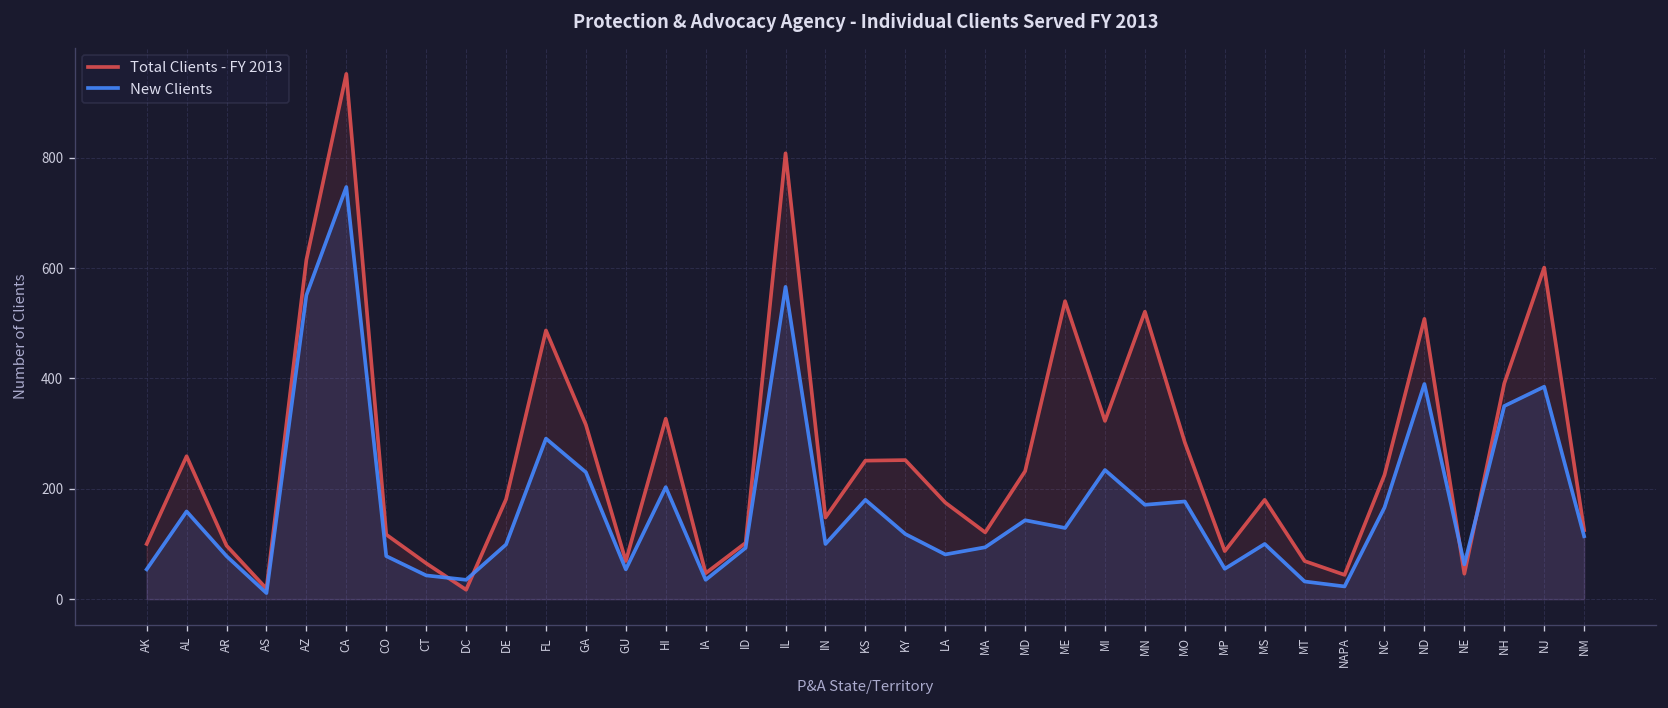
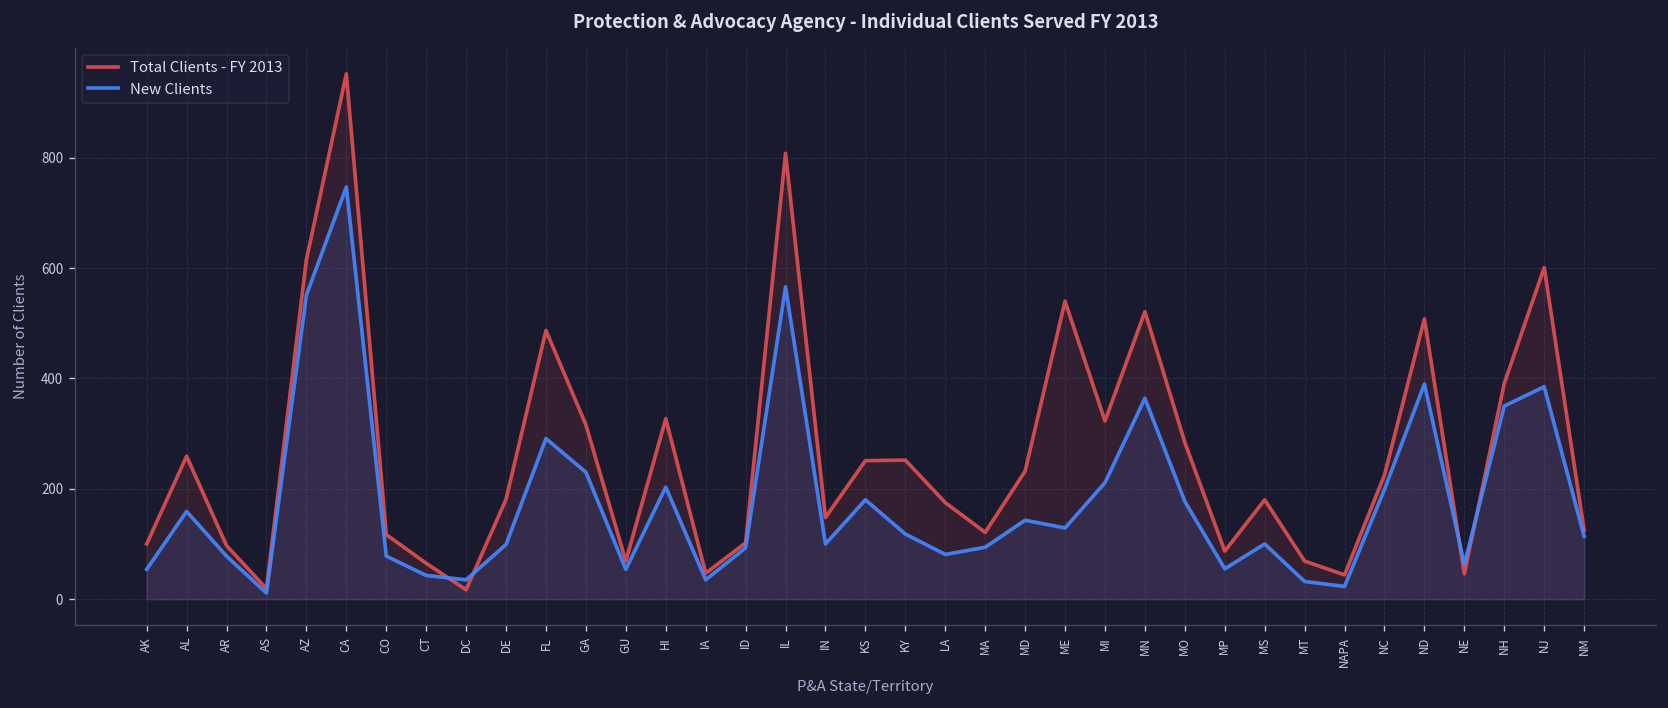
  {
    "Total Clients - FY 2013": {
      "AK": 100,
      "AL": 260,
      "AR": 100,
      "AS": 20,
      "AZ": 620,
      "CA": 950,
      "CO": 120,
      "CT": 70,
      "DC": 20,
      "DE": 180,
      "FL": 490,
      "GA": 320,
      "GU": 70,
      "HI": 330,
      "IA": 50,
      "ID": 100,
      "IL": 810,
      "IN": 150,
      "KS": 250,
      "KY": 250,
      "LA": 180,
      "MA": 120,
      "MD": 230,
      "ME": 540,
      "MI": 320,
      "MN": 520,
      "MO": 280,
      "MP": 90,
      "MS": 180,
      "MT": 70,
      "NAPA": 40,
      "NC": 230,
      "ND": 510,
      "NE": 50,
      "NH": 390,
      "NJ": 600,
      "NM": 130
    },
    "New Clients": {
      "AK": 50,
      "AL": 160,
      "AR": 80,
      "AS": 10,
      "AZ": 550,
      "CA": 750,
      "CO": 80,
      "CT": 40,
      "DC": 40,
      "DE": 100,
      "FL": 290,
      "GA": 230,
      "GU": 50,
      "HI": 200,
      "IA": 40,
      "ID": 90,
      "IL": 570,
      "IN": 100,
      "KS": 180,
      "KY": 120,
      "LA": 80,
      "MA": 90,
      "MD": 140,
      "ME": 130,
-     "MI": 230,
-     "MN": 170,
+     "MI": 210,
+     "MN": 360,
      "MO": 180,
      "MP": 60,
      "MS": 100,
      "MT": 30,
      "NAPA": 20,
-     "NC": 170,
+     "NC": 200,
      "ND": 390,
      "NE": 60,
      "NH": 350,
      "NJ": 390,
      "NM": 110
    }
  }
